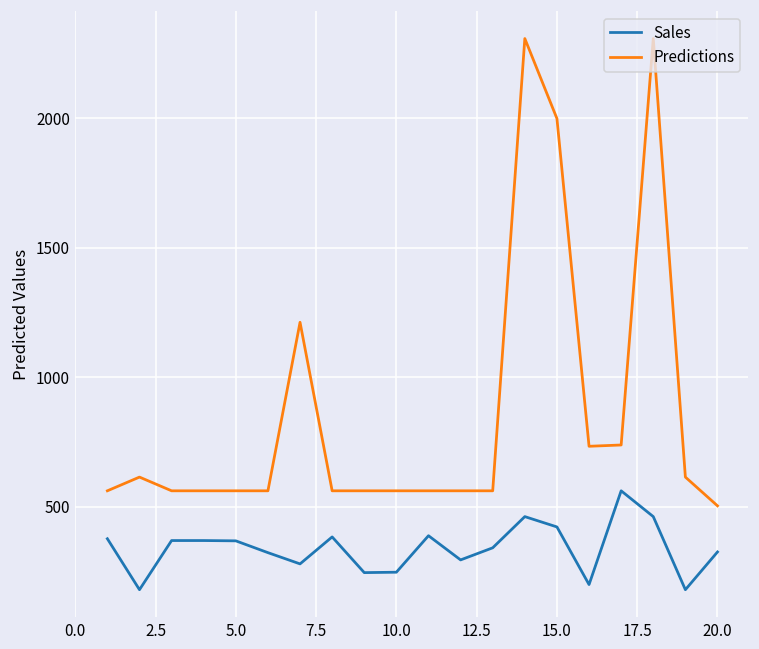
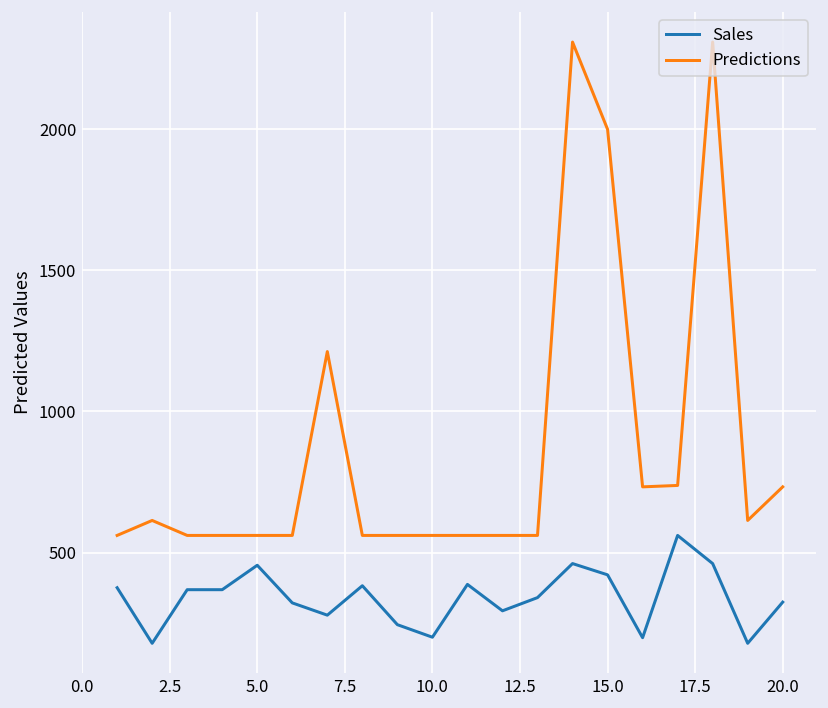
  {
    "Sales": {
-     "5.0": 370,
-     "10.0": 250,
+     "5.0": 460,
+     "10.0": 200,
      "15.0": 420,
      "20.0": 320
    },
    "Predictions": {
      "5.0": 560,
      "10.0": 560,
      "15.0": 2000,
-     "20.0": 500
+     "20.0": 730
    }
  }
